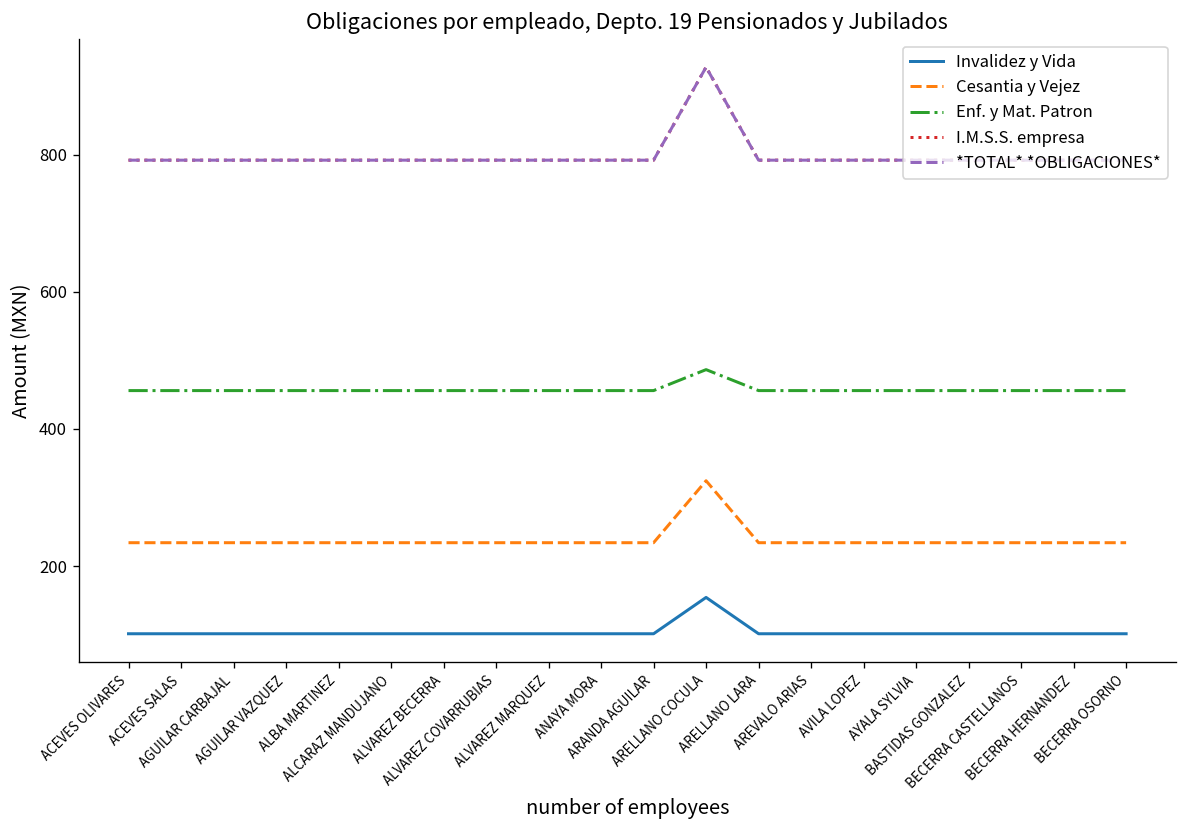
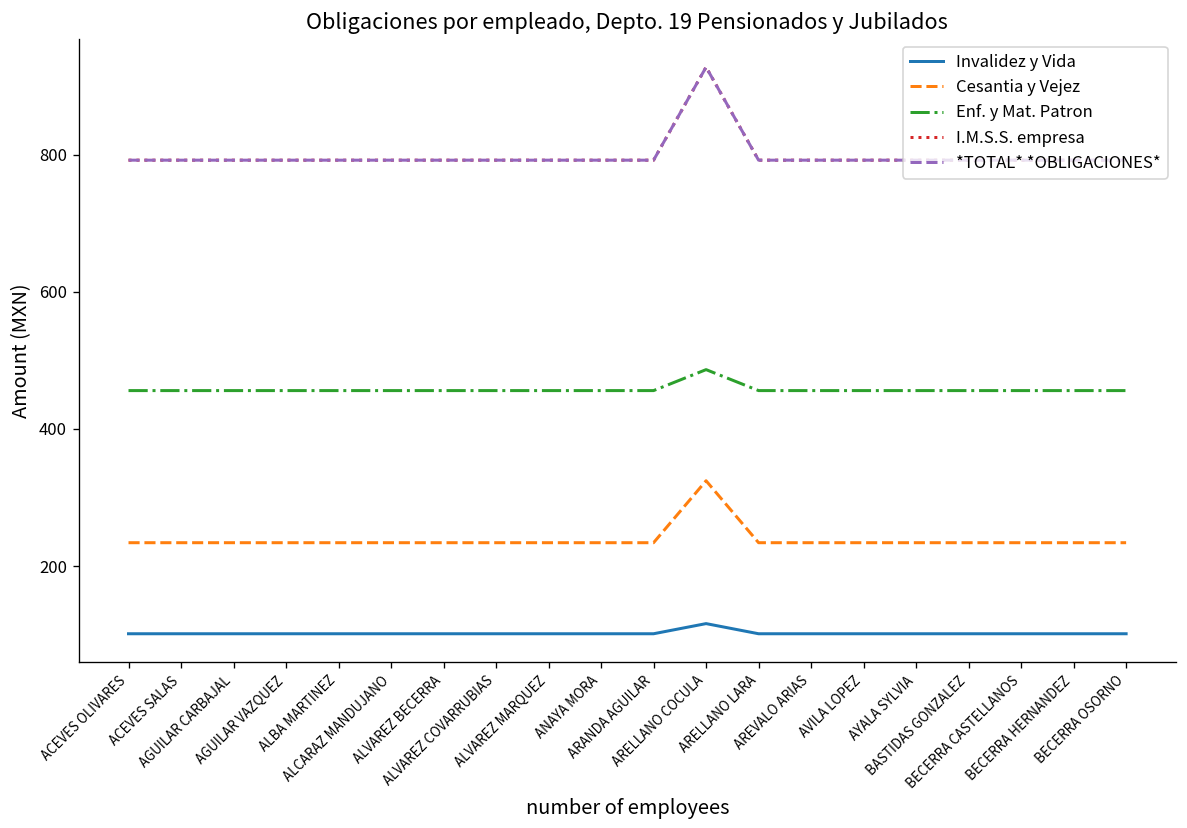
  {
    "Invalidez y Vida": {
      "ACEVES OLIVARES": 100,
      "ACEVES SALAS": 100,
      "AGUILAR CARBAJAL": 100,
      "AGUILAR VAZQUEZ": 100,
      "ALBA MARTINEZ": 100,
      "ALCARAZ MANDUJANO": 100,
      "ALVAREZ BECERRA": 100,
      "ALVAREZ COVARRUBIAS": 100,
      "ALVAREZ MARQUEZ": 100,
      "ANAYA MORA": 100,
      "ARANDA AGUILAR": 100,
-     "ARELLANO COCULA": 150,
+     "ARELLANO COCULA": 120,
      "ARELLANO LARA": 100,
      "AREVALO ARIAS": 100,
      "AVILA LOPEZ": 100,
      "AYALA SYLVIA": 100,
      "BASTIDAS GONZALEZ": 100,
      "BECERRA CASTELLANOS": 100,
      "BECERRA HERNANDEZ": 100,
      "BECERRA OSORNO": 100
    },
    "Cesantia y Vejez": {
      "ACEVES OLIVARES": 230,
      "ACEVES SALAS": 230,
      "AGUILAR CARBAJAL": 230,
      "AGUILAR VAZQUEZ": 230,
      "ALBA MARTINEZ": 230,
      "ALCARAZ MANDUJANO": 230,
      "ALVAREZ BECERRA": 230,
      "ALVAREZ COVARRUBIAS": 230,
      "ALVAREZ MARQUEZ": 230,
      "ANAYA MORA": 230,
      "ARANDA AGUILAR": 230,
      "ARELLANO COCULA": 320,
      "ARELLANO LARA": 230,
      "AREVALO ARIAS": 230,
      "AVILA LOPEZ": 230,
      "AYALA SYLVIA": 230,
      "BASTIDAS GONZALEZ": 230,
      "BECERRA CASTELLANOS": 230,
      "BECERRA HERNANDEZ": 230,
      "BECERRA OSORNO": 230
    },
    "Enf. y Mat. Patron": {
      "ACEVES OLIVARES": 460,
      "ACEVES SALAS": 460,
      "AGUILAR CARBAJAL": 460,
      "AGUILAR VAZQUEZ": 460,
      "ALBA MARTINEZ": 460,
      "ALCARAZ MANDUJANO": 460,
      "ALVAREZ BECERRA": 460,
      "ALVAREZ COVARRUBIAS": 460,
      "ALVAREZ MARQUEZ": 460,
      "ANAYA MORA": 460,
      "ARANDA AGUILAR": 460,
      "ARELLANO COCULA": 490,
      "ARELLANO LARA": 460,
      "AREVALO ARIAS": 460,
      "AVILA LOPEZ": 460,
      "AYALA SYLVIA": 460,
      "BASTIDAS GONZALEZ": 460,
      "BECERRA CASTELLANOS": 460,
      "BECERRA HERNANDEZ": 460,
      "BECERRA OSORNO": 460
    },
    "*TOTAL* *OBLIGACIONES*": {
      "ACEVES OLIVARES": 790,
      "ACEVES SALAS": 790,
      "AGUILAR CARBAJAL": 790,
      "AGUILAR VAZQUEZ": 790,
      "ALBA MARTINEZ": 790,
      "ALCARAZ MANDUJANO": 790,
      "ALVAREZ BECERRA": 790,
      "ALVAREZ COVARRUBIAS": 790,
      "ALVAREZ MARQUEZ": 790,
      "ANAYA MORA": 790,
      "ARANDA AGUILAR": 790,
      "ARELLANO COCULA": 930,
      "ARELLANO LARA": 790,
      "AREVALO ARIAS": 790,
      "AVILA LOPEZ": 790
    }
  }
